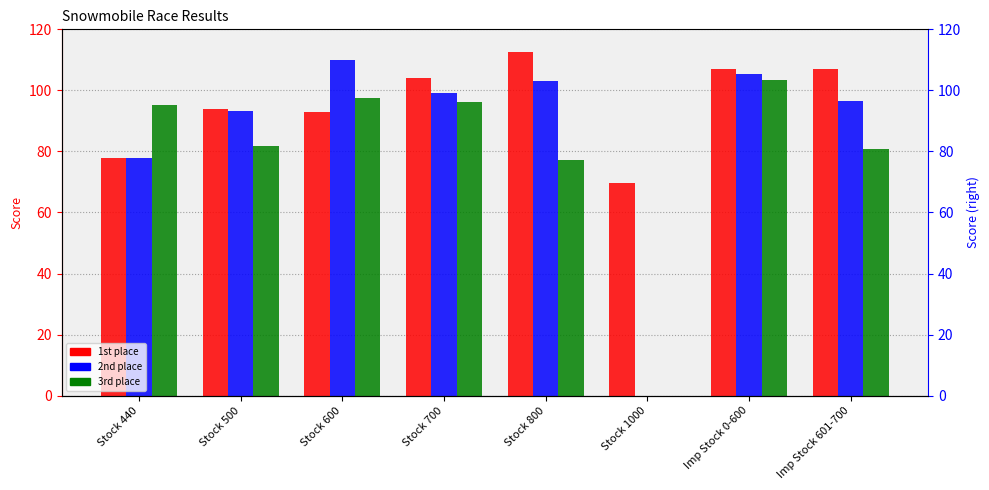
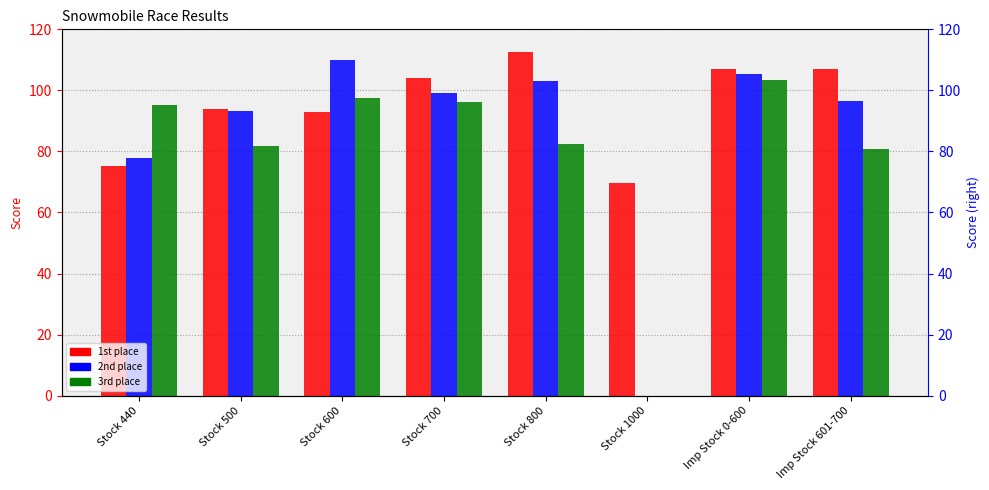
  {
    "1st place": {
-     "Stock 440": 78,
+     "Stock 440": 75,
      "Stock 500": 94,
      "Stock 600": 93,
      "Stock 700": 104,
      "Stock 800": 112,
      "Stock 1000": 70,
      "Imp Stock 0-600": 107,
      "Imp Stock 601-700": 107
    },
    "2nd place": {
      "Stock 440": 78,
      "Stock 500": 93,
      "Stock 600": 110,
      "Stock 700": 99,
      "Stock 800": 103,
      "Stock 1000": 0,
      "Imp Stock 0-600": 105,
      "Imp Stock 601-700": 97
    },
    "3rd place": {
      "Stock 440": 95,
      "Stock 500": 82,
      "Stock 600": 97,
      "Stock 700": 96,
-     "Stock 800": 77,
+     "Stock 800": 83,
      "Stock 1000": 0,
      "Imp Stock 0-600": 103,
      "Imp Stock 601-700": 81
    }
  }
